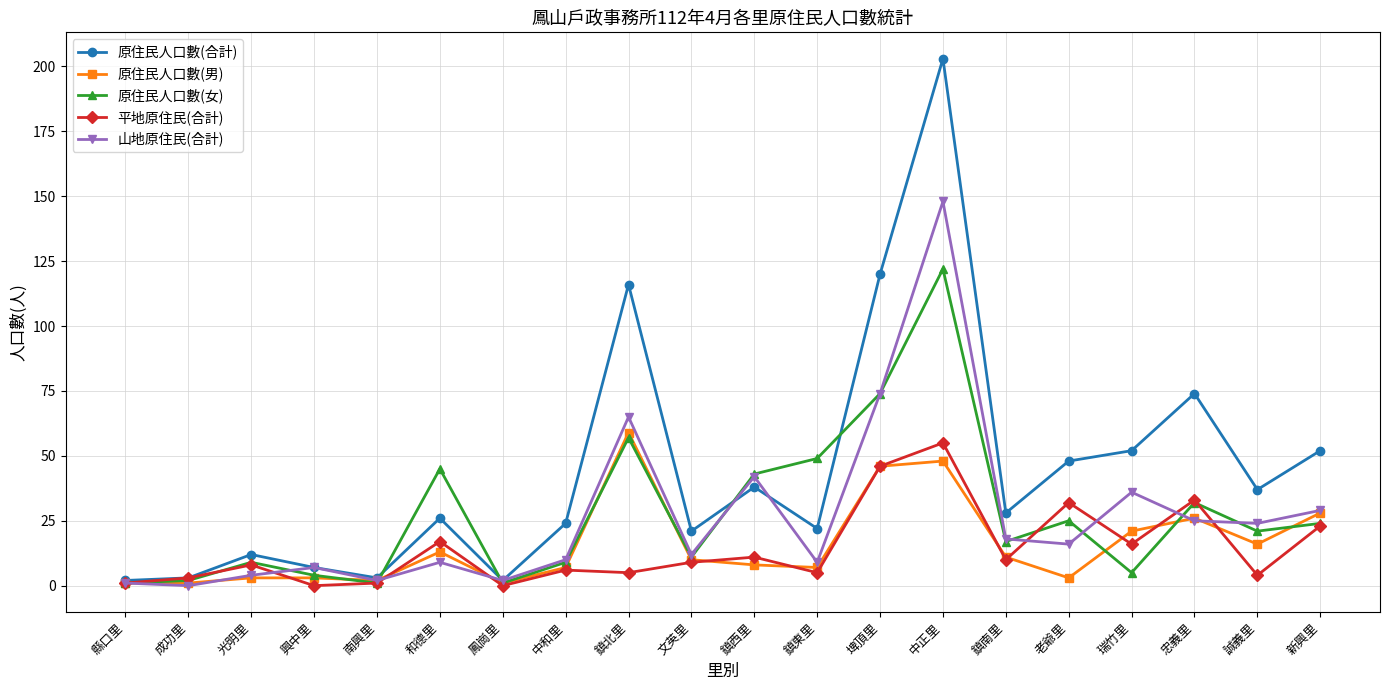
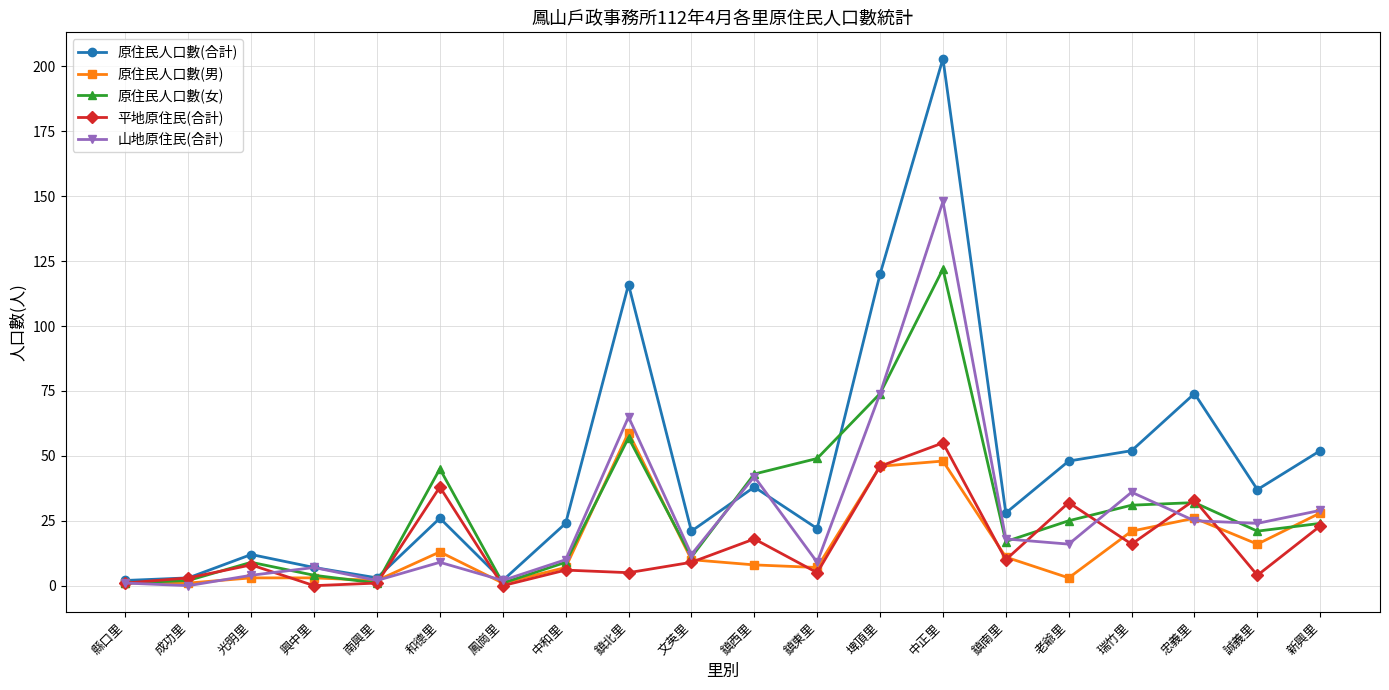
  {
    "原住民人口數(合計)": {
      "縣口里": 2,
      "光明里": 12,
      "南興里": 3,
      "和德里": 26,
      "中和里": 24,
      "鎮北里": 116,
      "文英里": 21,
      "鎮西里": 38,
      "鎮東里": 22,
      "埤頂里": 120,
      "中正里": 203,
      "鎮南里": 28,
      "老爺里": 48,
      "瑞竹里": 52,
      "忠義里": 74,
      "誠義里": 37,
      "新興里": 52
    },
    "原住民人口數(男)": {
      "成功里": 1,
      "光明里": 3,
      "興中里": 3,
      "和德里": 13,
      "中和里": 7,
      "鎮北里": 59,
      "文英里": 10,
      "鎮西里": 8,
      "鎮東里": 7,
      "中正里": 48,
      "鎮南里": 11,
      "老爺里": 3,
      "瑞竹里": 21,
      "忠義里": 26,
      "誠義里": 16,
      "新興里": 28
    },
    "原住民人口數(女)": {
      "成功里": 2,
      "光明里": 9,
      "興中里": 4,
      "和德里": 45,
      "中和里": 9,
      "鎮北里": 57,
      "文英里": 11,
      "鎮西里": 43,
      "鎮東里": 49,
      "中正里": 122,
      "鎮南里": 17,
      "老爺里": 25,
-     "瑞竹里": 5,
+     "瑞竹里": 31,
      "忠義里": 32,
      "誠義里": 21,
      "新興里": 24
    },
    "平地原住民(合計)": {
      "光明里": 8,
      "興中里": 0,
-     "和德里": 17,
+     "和德里": 38,
      "鳳崗里": 0,
      "中和里": 6,
      "鎮北里": 5,
      "文英里": 9,
-     "鎮西里": 11,
+     "鎮西里": 18,
      "鎮東里": 5,
      "中正里": 55,
      "鎮南里": 10,
      "老爺里": 32,
      "瑞竹里": 16,
      "忠義里": 33,
      "誠義里": 4,
      "新興里": 23
    },
    "山地原住民(合計)": {
      "成功里": 0,
      "光明里": 4,
      "和德里": 9,
      "中和里": 10,
      "鎮北里": 65,
      "文英里": 12,
      "鎮西里": 42,
      "鎮東里": 9,
      "中正里": 148,
      "鎮南里": 18,
      "老爺里": 16,
      "瑞竹里": 36,
      "忠義里": 25,
      "誠義里": 24,
      "新興里": 29
    }
  }
